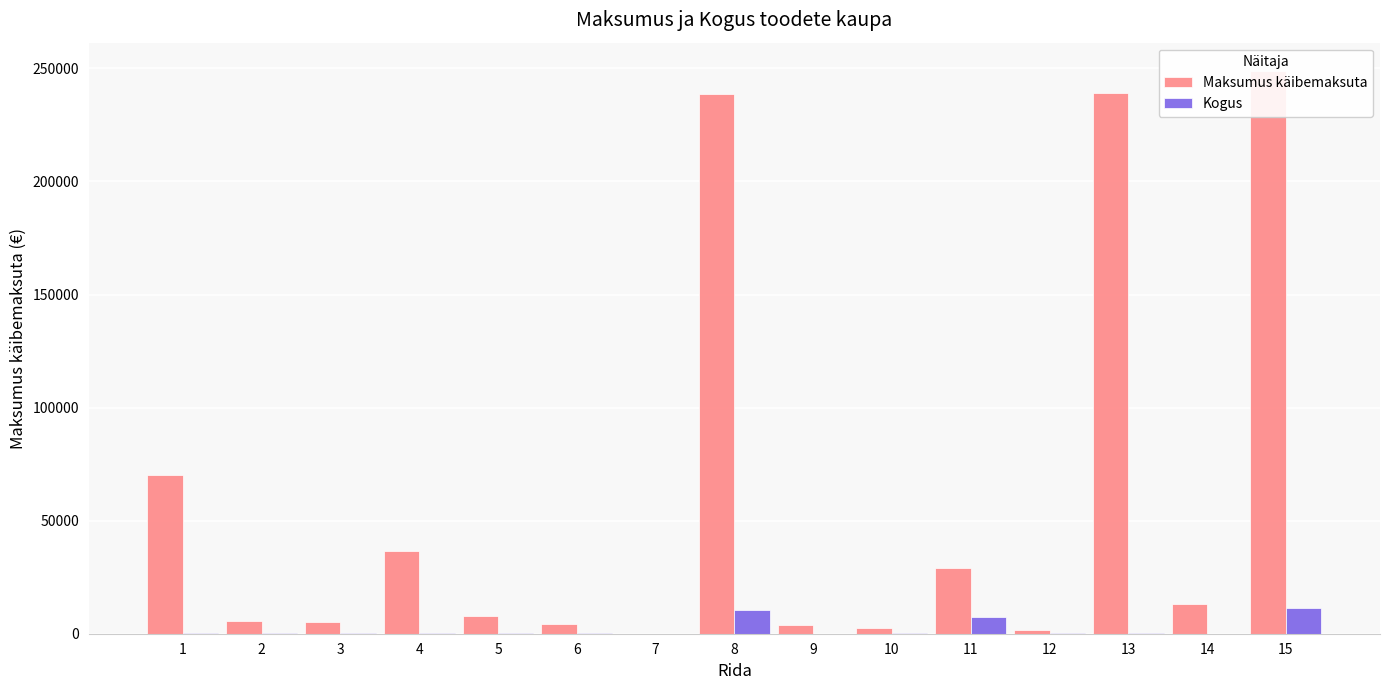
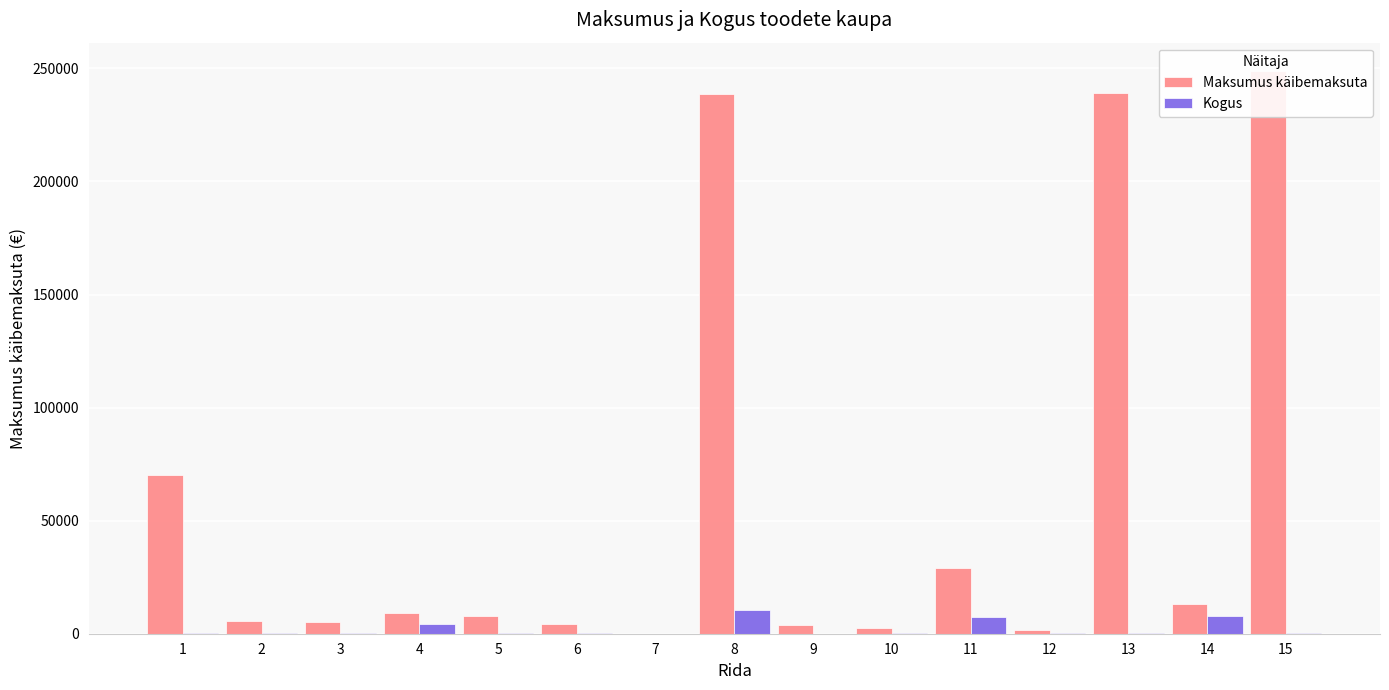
  {
    "Maksumus käibemaksuta": {
      "1": 70000,
      "2": 6000,
      "3": 5000,
-     "4": 36000,
+     "4": 9000,
      "5": 8000,
      "6": 4000,
      "8": 239000,
      "9": 4000,
      "10": 3000,
      "11": 29000,
      "12": 2000,
      "13": 239000,
      "14": 13000
    },
    "Kogus": {
-     "4": 0,
+     "4": 4000,
      "8": 10000,
      "11": 7000,
-     "14": 0,
-     "15": 11000
+     "14": 8000,
+     "15": 0
    }
  }
